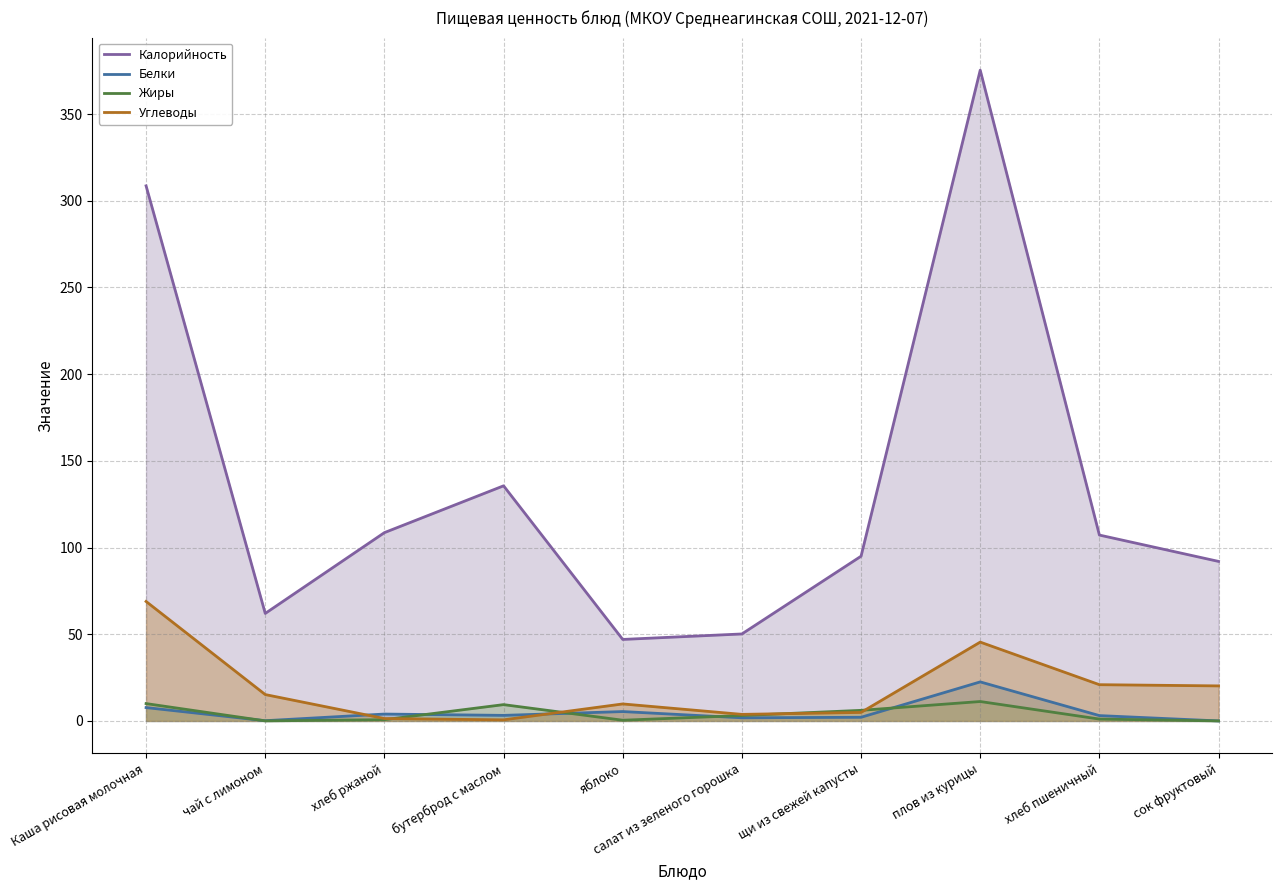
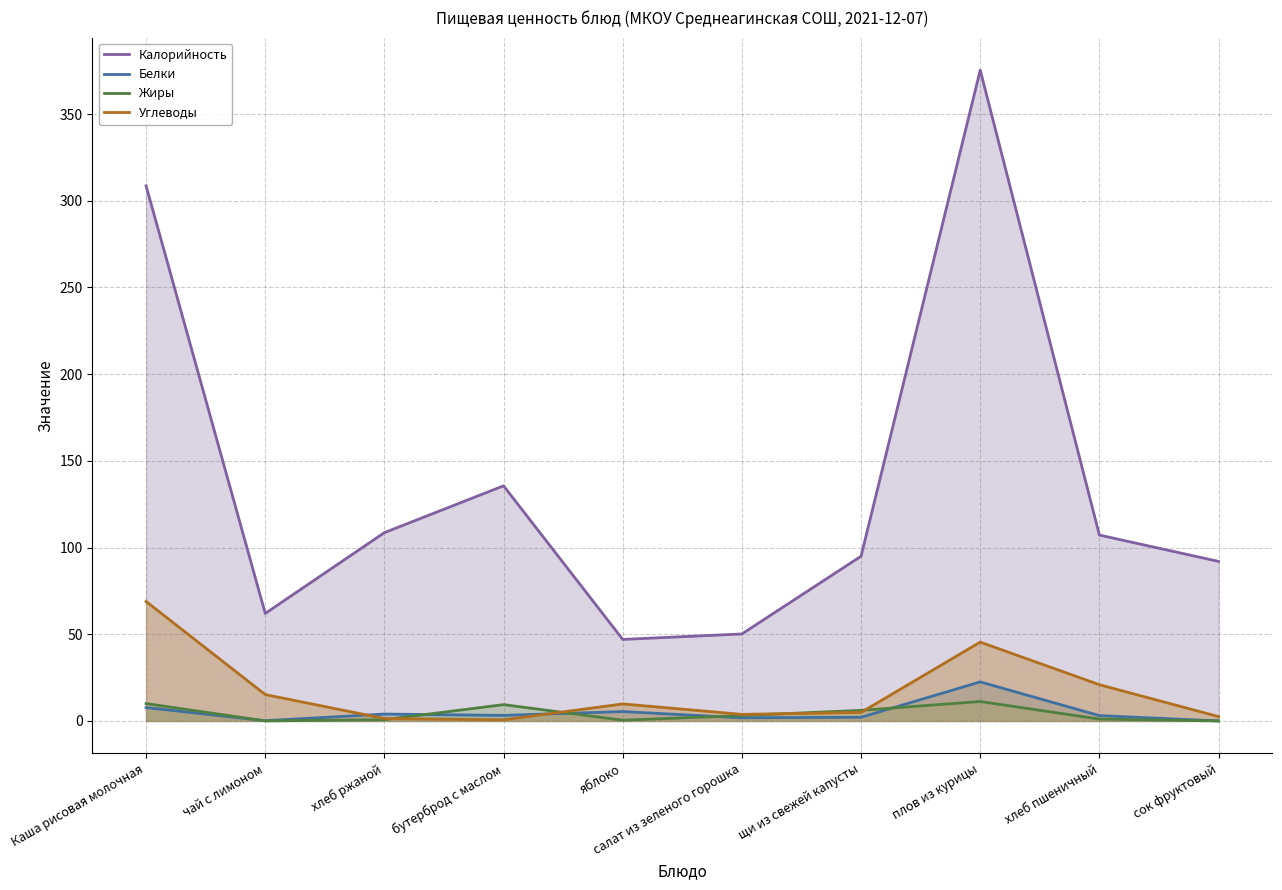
  {
    "Калорийность": {
      "Каша рисовая молочная": 309,
      "чай с лимоном": 62,
      "хлеб ржаной": 109,
      "бутерброд с маслом": 136,
      "яблоко": 47,
      "салат из зеленого горошка": 50,
      "щи из свежей капусты": 95,
      "плов из курицы": 375,
      "хлеб пшеничный": 107,
      "сок фруктовый": 92
    },
    "Белки": {
      "Каша рисовая молочная": 8,
      "хлеб ржаной": 4,
      "бутерброд с маслом": 3,
      "яблоко": 5,
      "щи из свежей капусты": 2,
      "плов из курицы": 23,
      "хлеб пшеничный": 3
    },
    "Жиры": {
      "Каша рисовая молочная": 10,
      "бутерброд с маслом": 9,
      "яблоко": 0,
      "плов из курицы": 11,
      "хлеб пшеничный": 1
    },
    "Углеводы": {
      "Каша рисовая молочная": 69,
      "чай с лимоном": 15,
      "бутерброд с маслом": 1,
      "яблоко": 10,
      "плов из курицы": 45,
      "хлеб пшеничный": 21,
-     "сок фруктовый": 20
+     "сок фруктовый": 3
    }
  }
